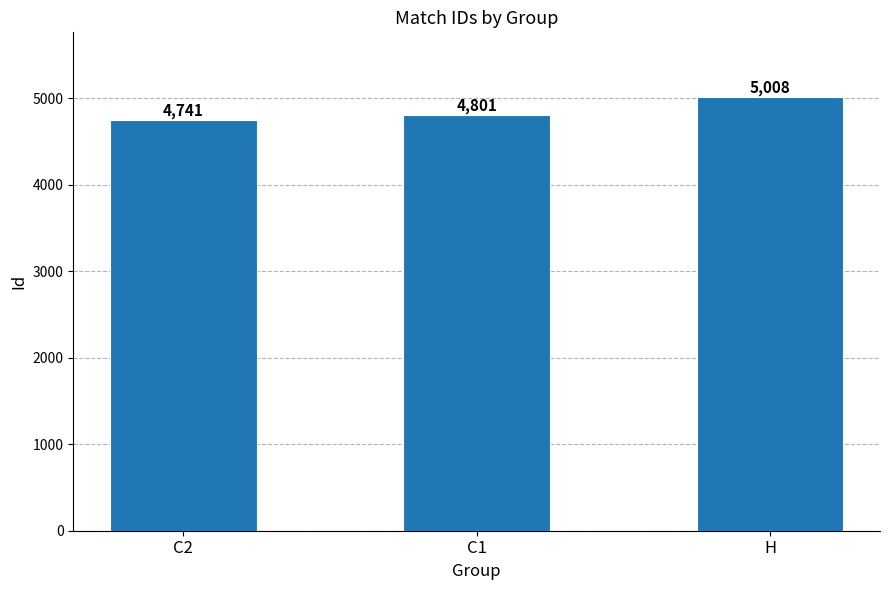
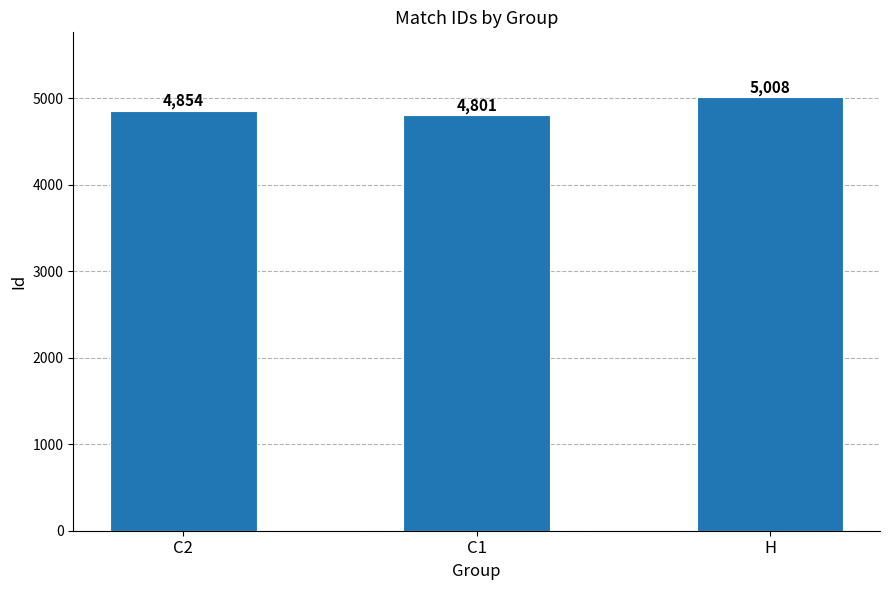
  {
-   "C2": "4,741",
+   "C2": "4,854",
    "C1": "4,801",
    "H": "5,008"
  }
